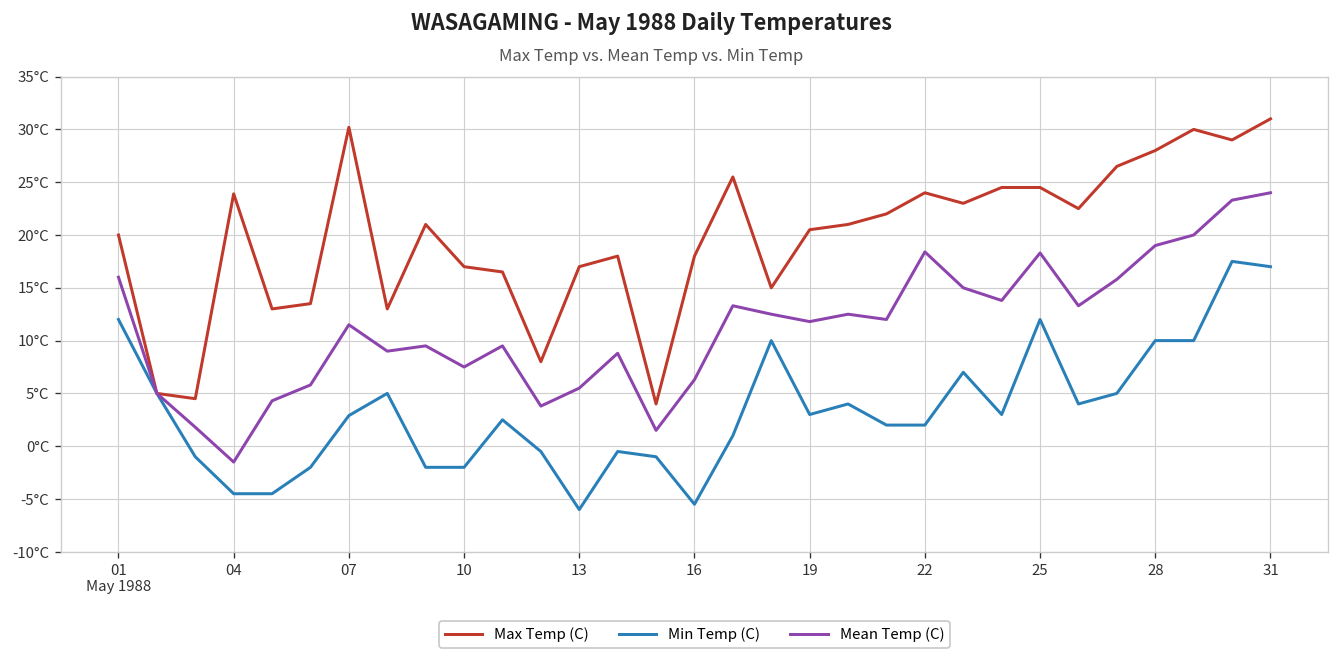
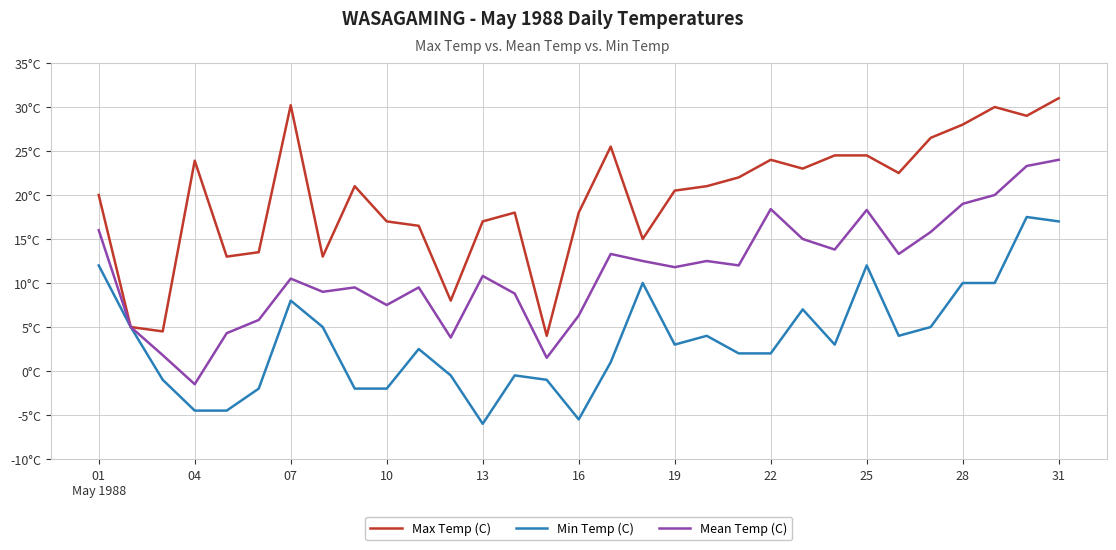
  {
    "Max Temp (C)": {
      "01 May 1988": "20°C",
      "04": "24°C",
      "07": "30°C",
      "10": "17°C",
      "13": "17°C",
      "16": "18°C",
      "19": "21°C",
      "22": "24°C",
      "25": "25°C",
      "28": "28°C",
      "31": "31°C"
    },
    "Min Temp (C)": {
      "01 May 1988": "12°C",
      "04": "-5°C",
-     "07": "3°C",
+     "07": "8°C",
      "10": "-2°C",
      "13": "-6°C",
      "16": "-6°C",
      "19": "3°C",
      "22": "2°C",
      "25": "12°C",
      "28": "10°C",
      "31": "17°C"
    },
    "Mean Temp (C)": {
      "01 May 1988": "16°C",
      "04": "-2°C",
-     "07": "12°C",
+     "07": "11°C",
      "10": "8°C",
-     "13": "6°C",
+     "13": "11°C",
      "16": "6°C",
      "19": "12°C",
      "22": "18°C",
      "25": "18°C",
      "28": "19°C",
      "31": "24°C"
    }
  }
